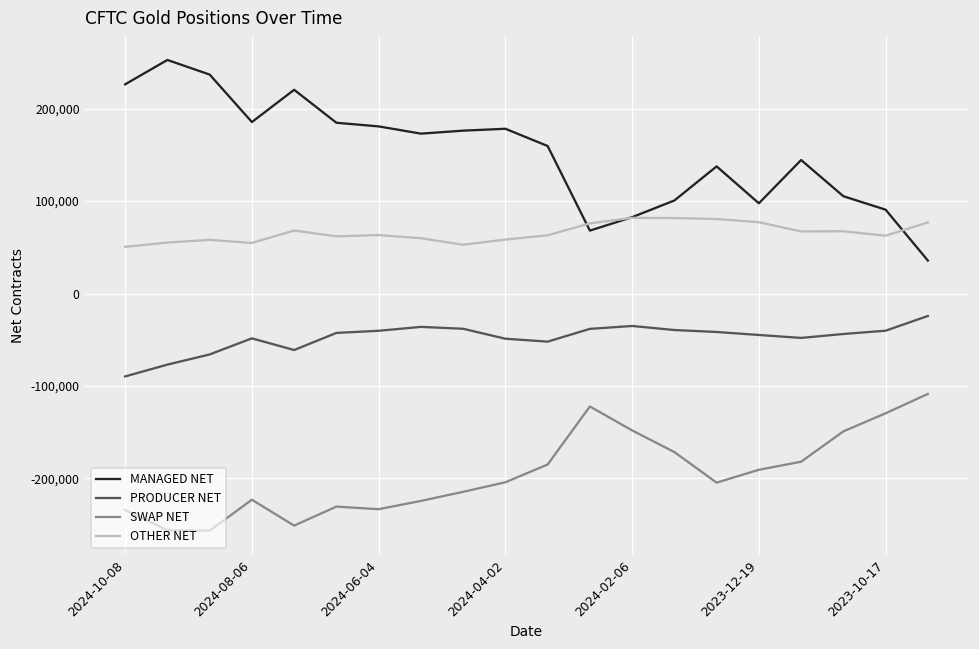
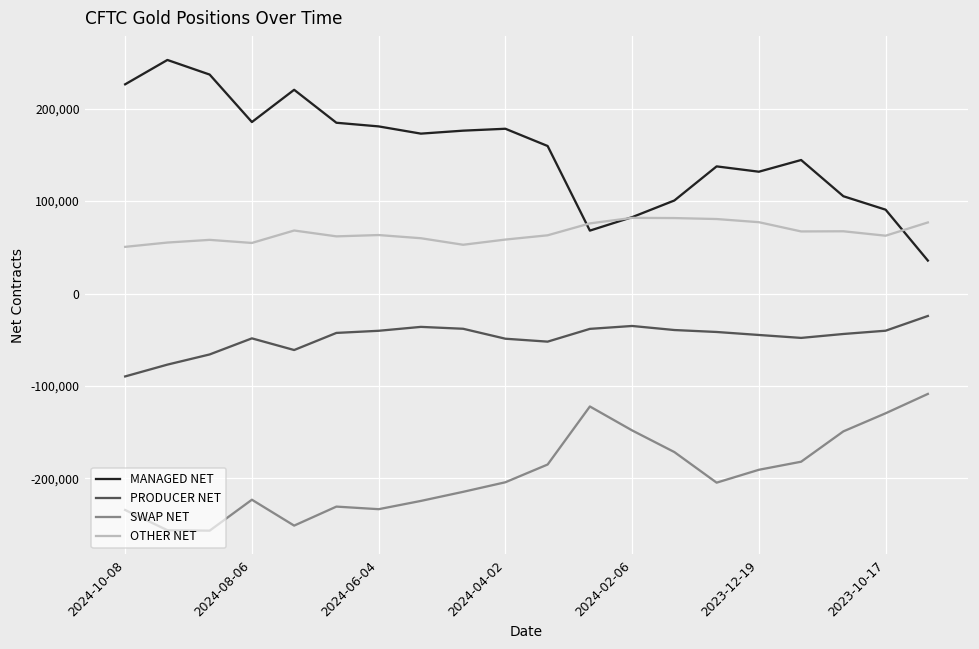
  {
    "MANAGED NET": {
      "2024-10-08": "230,000",
      "2024-08-06": "190,000",
      "2024-06-04": "180,000",
      "2024-04-02": "180,000",
-     "2023-12-19": "100,000",
+     "2023-12-19": "130,000",
      "2023-10-17": "90,000"
    },
    "PRODUCER NET": {
      "2024-10-08": "-90,000",
      "2024-08-06": "-50,000",
      "2024-06-04": "-40,000",
      "2024-04-02": "-50,000",
      "2024-02-06": "-40,000",
      "2023-12-19": "-40,000",
      "2023-10-17": "-40,000"
    },
    "SWAP NET": {
      "2024-08-06": "-220,000",
      "2024-06-04": "-230,000",
      "2024-04-02": "-200,000",
      "2024-02-06": "-150,000",
      "2023-12-19": "-190,000",
      "2023-10-17": "-130,000"
    },
    "OTHER NET": {
      "2024-10-08": "50,000",
      "2024-08-06": "50,000",
      "2024-06-04": "60,000",
      "2024-04-02": "60,000",
      "2023-12-19": "80,000",
      "2023-10-17": "60,000"
    }
  }
